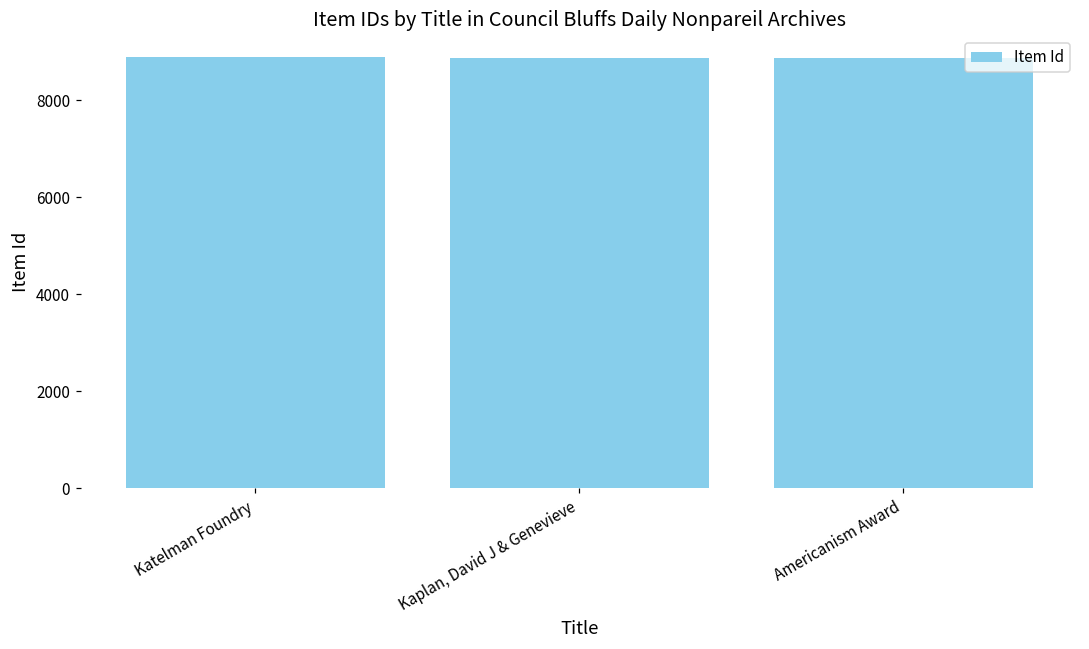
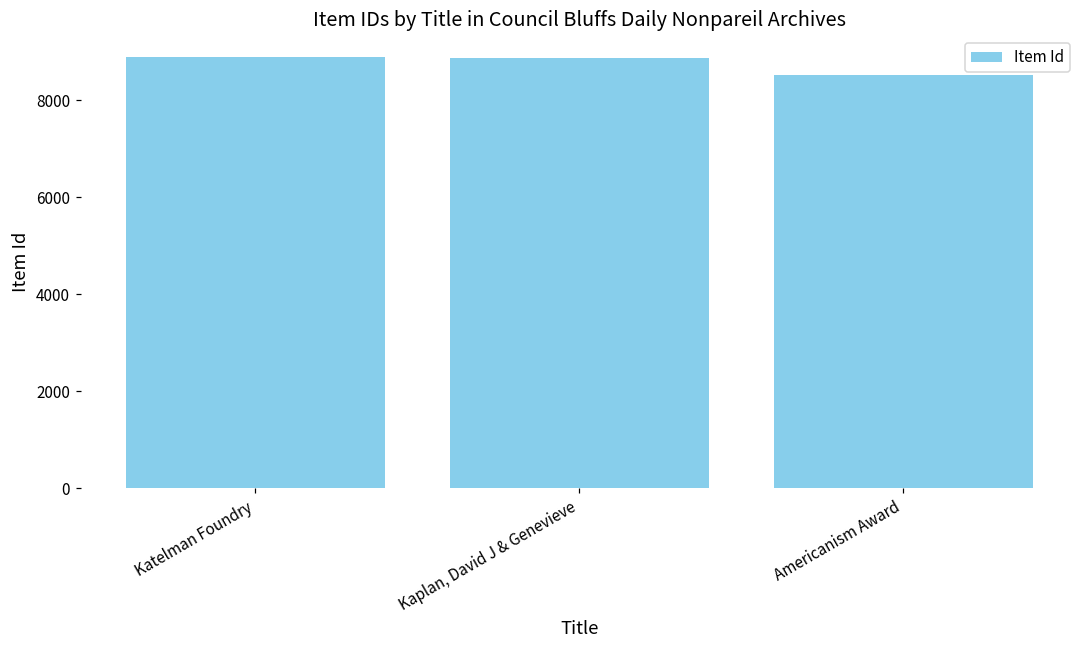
  {
    "Katelman Foundry": 8900,
    "Kaplan, David J & Genevieve": 8900,
-   "Americanism Award": 8900
+   "Americanism Award": 8500
  }
